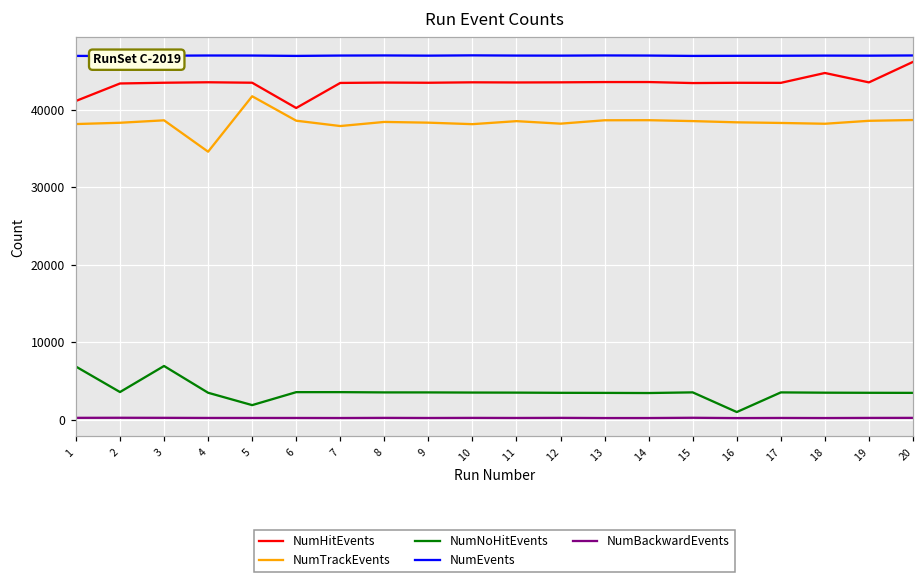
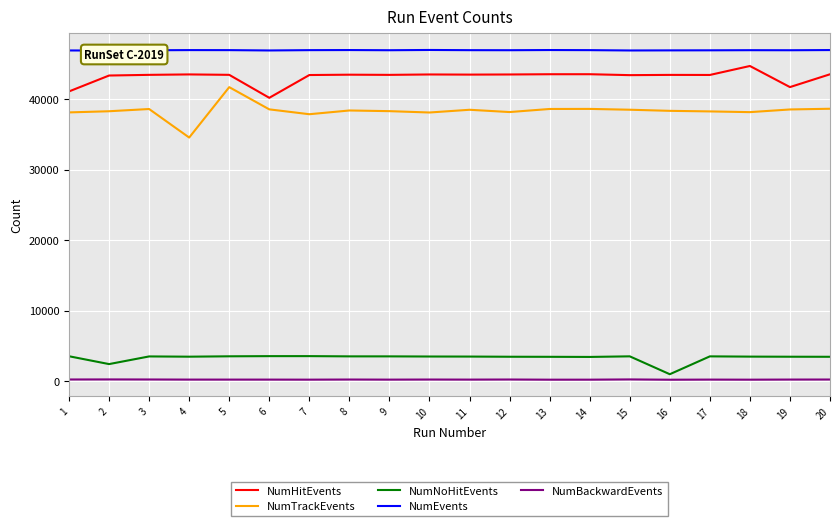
  {
    "NumHitEvents": {
      "1": 41000,
      "2": 43000,
      "3": 43000,
      "4": 44000,
      "5": 43000,
      "6": 40000,
      "7": 43000,
      "8": 44000,
      "9": 43000,
      "10": 44000,
      "11": 44000,
      "12": 44000,
      "13": 44000,
      "14": 44000,
      "15": 43000,
      "16": 43000,
      "17": 43000,
      "18": 45000,
-     "19": 44000,
-     "20": 46000
+     "19": 42000,
+     "20": 44000
    },
    "NumTrackEvents": {
      "1": 38000,
      "2": 38000,
      "3": 39000,
      "4": 35000,
      "5": 42000,
      "6": 39000,
      "7": 38000,
      "8": 38000,
      "9": 38000,
      "10": 38000,
      "11": 39000,
      "12": 38000,
      "13": 39000,
      "14": 39000,
      "15": 39000,
      "16": 38000,
      "17": 38000,
      "18": 38000,
      "19": 39000,
      "20": 39000
    },
    "NumNoHitEvents": {
-     "1": 7000,
-     "2": 4000,
-     "3": 7000,
+     "1": 4000,
+     "2": 2000,
+     "3": 3000,
      "4": 3000,
-     "5": 2000,
+     "5": 4000,
      "6": 4000,
      "7": 4000,
      "8": 4000,
      "9": 3000,
      "10": 3000,
      "11": 3000,
      "12": 3000,
      "13": 3000,
      "14": 3000,
      "15": 4000,
      "16": 1000,
      "17": 4000,
      "18": 3000,
      "19": 3000,
      "20": 3000
    },
    "NumEvents": {
      "1": 47000,
      "4": 47000,
      "5": 47000,
      "6": 47000,
      "7": 47000,
      "8": 47000,
      "9": 47000,
      "10": 47000,
      "11": 47000,
      "12": 47000,
      "13": 47000,
      "14": 47000,
      "15": 47000,
      "16": 47000,
      "17": 47000,
      "18": 47000,
      "19": 47000,
      "20": 47000
    },
    "NumBackwardEvents": {
      "1": 0,
      "2": 0,
      "3": 0,
      "4": 0,
      "5": 0,
      "6": 0,
      "7": 0,
      "8": 0,
      "9": 0,
      "10": 0,
      "11": 0,
      "12": 0,
      "13": 0,
      "14": 0,
      "15": 0,
      "16": 0,
      "17": 0,
      "18": 0,
      "19": 0,
      "20": 0
    }
  }
